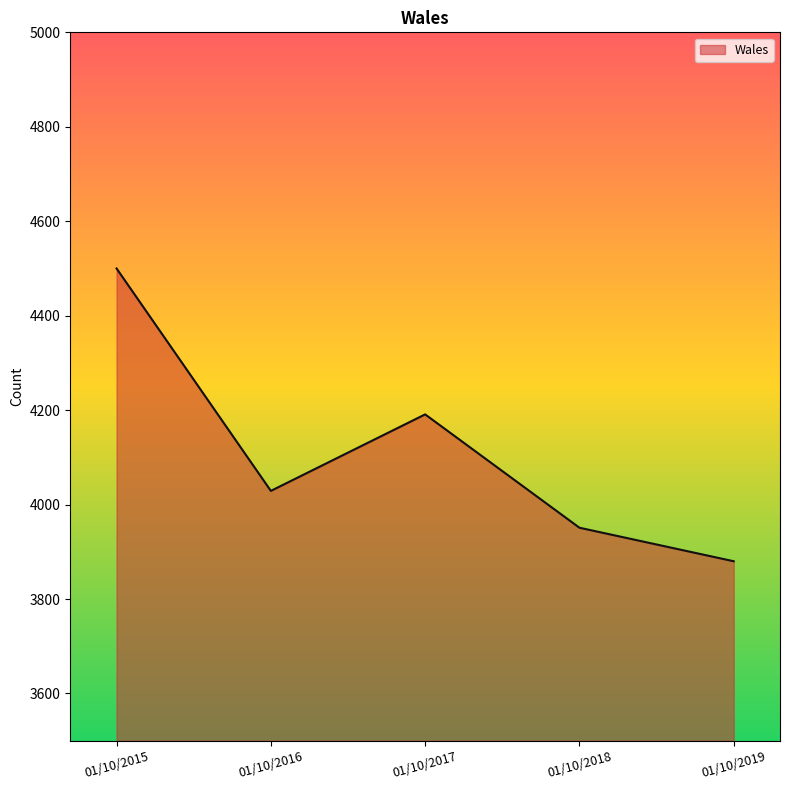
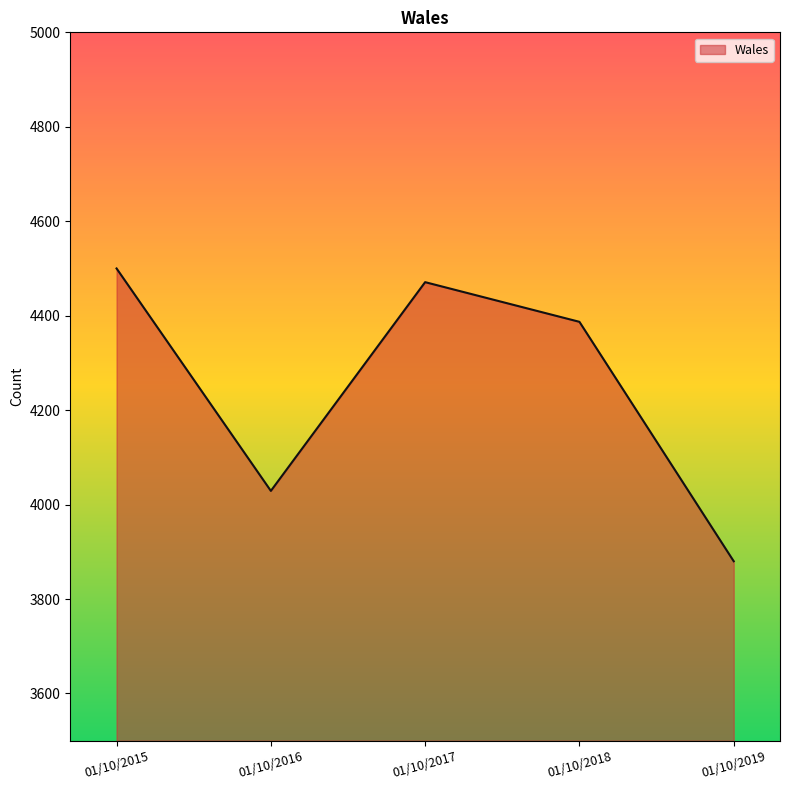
  {
    "01/10/2015": 4500,
    "01/10/2016": 4030,
-   "01/10/2017": 4190,
-   "01/10/2018": 3950,
+   "01/10/2017": 4470,
+   "01/10/2018": 4390,
    "01/10/2019": 3880
  }
